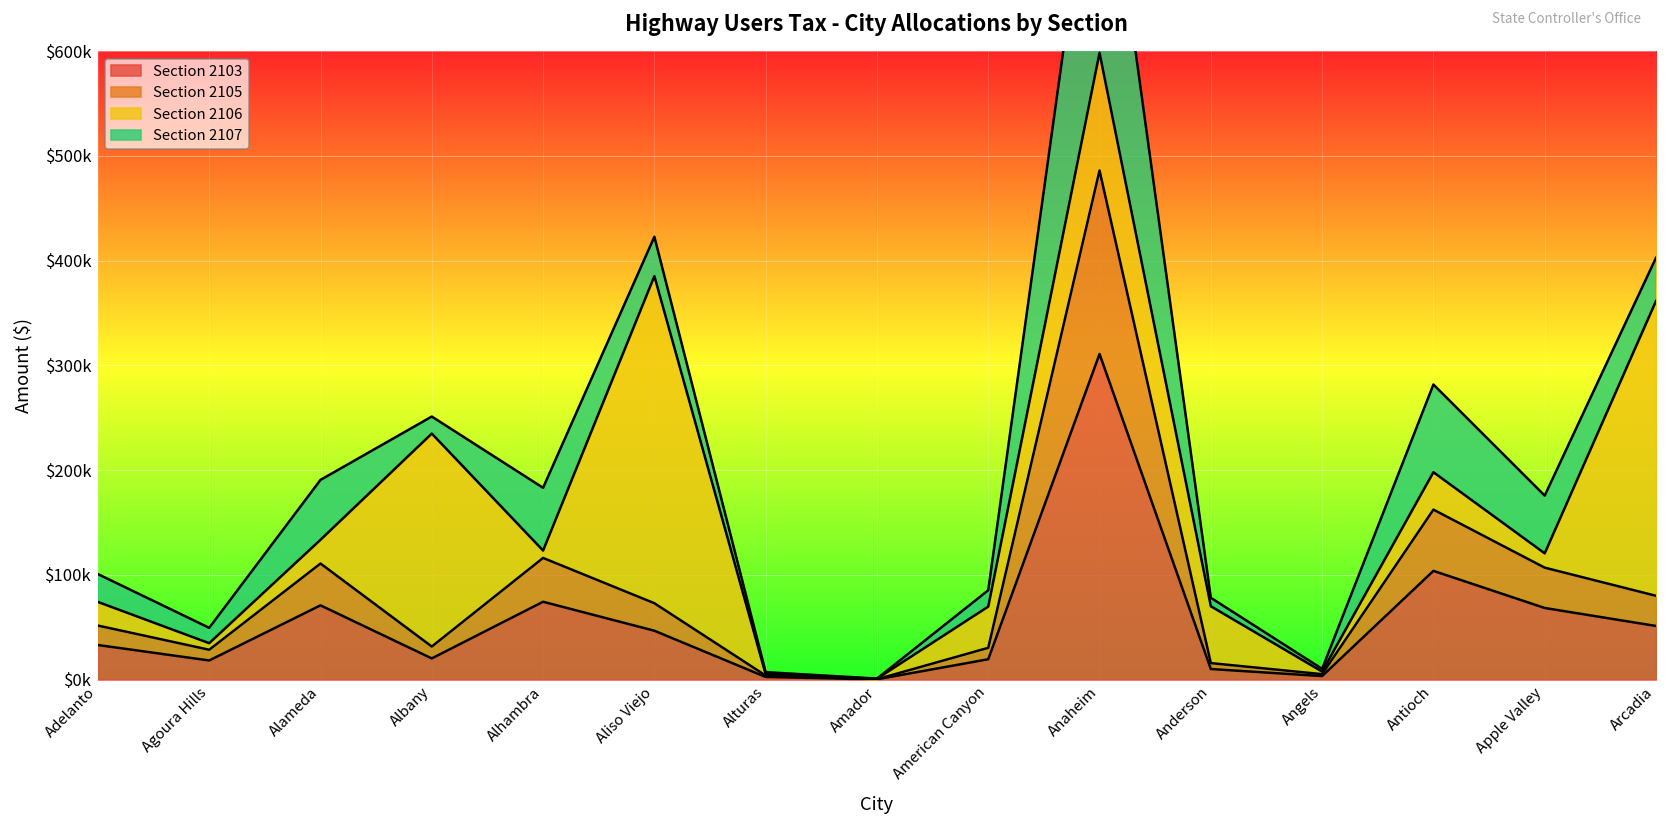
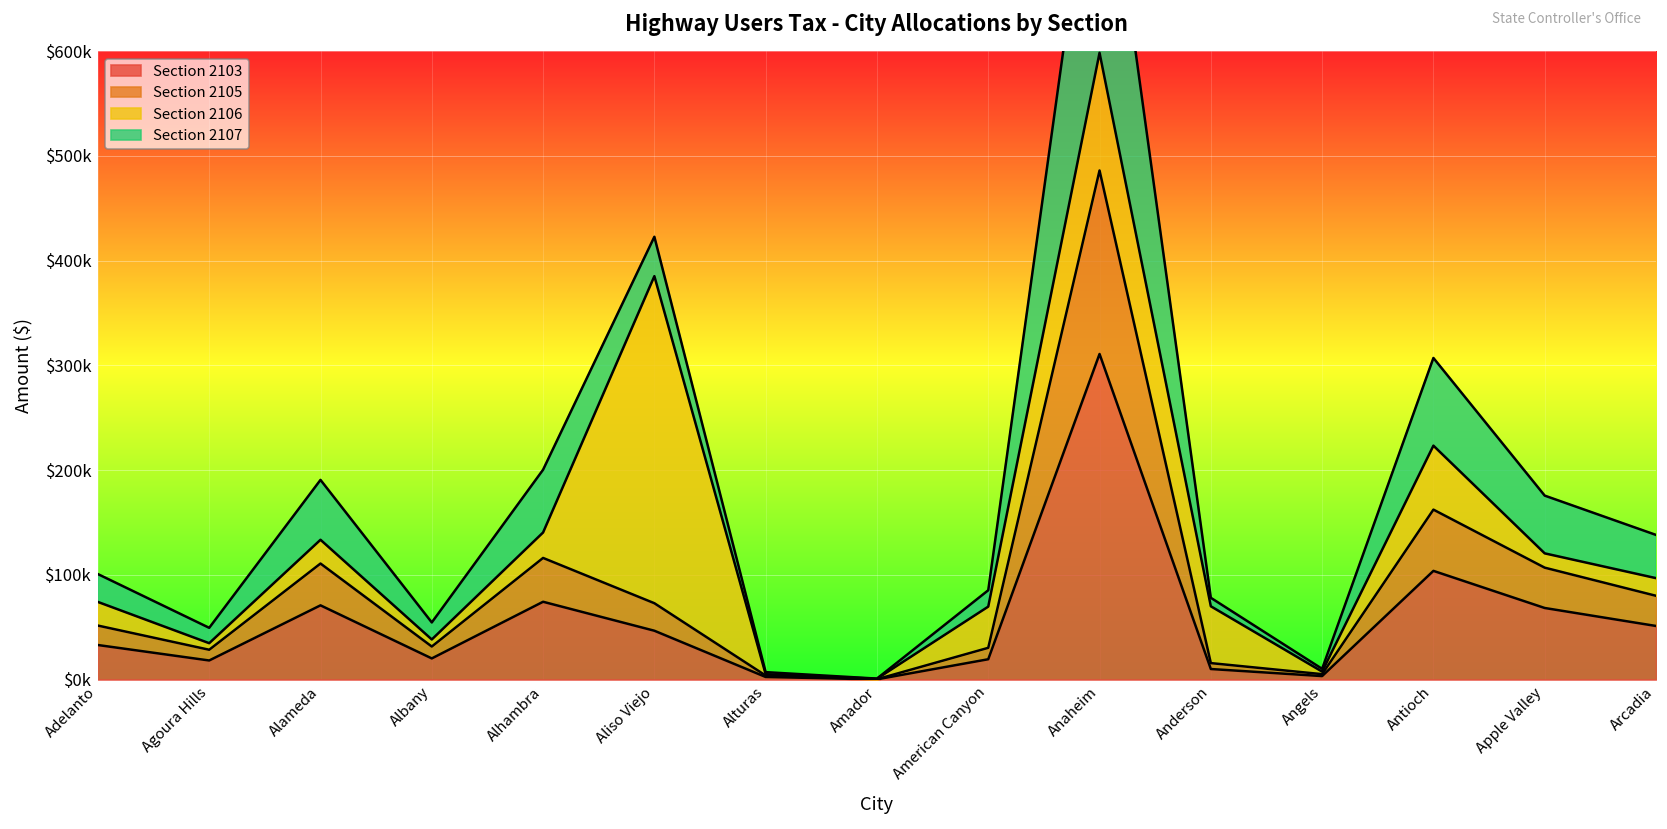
  {
    "Section 2106": {
      "Adelanto": "$20000",
      "Agoura Hills": "$10000",
      "Alameda": "$20000",
-     "Albany": "$200000",
-     "Alhambra": "$10000",
+     "Albany": "$10000",
+     "Alhambra": "$20000",
      "Aliso Viejo": "$310000",
      "American Canyon": "$40000",
      "Anaheim": "$110000",
      "Anderson": "$50000",
-     "Antioch": "$40000",
+     "Antioch": "$60000",
      "Apple Valley": "$10000",
-     "Arcadia": "$280000"
+     "Arcadia": "$20000"
    },
    "Section 2107": {
      "Adelanto": "$30000",
      "Agoura Hills": "$10000",
      "Alameda": "$60000",
      "Albany": "$20000",
      "Alhambra": "$60000",
      "Aliso Viejo": "$40000",
      "American Canyon": "$20000",
      "Anderson": "$10000",
      "Antioch": "$80000",
      "Apple Valley": "$60000",
      "Arcadia": "$40000"
    }
  }
